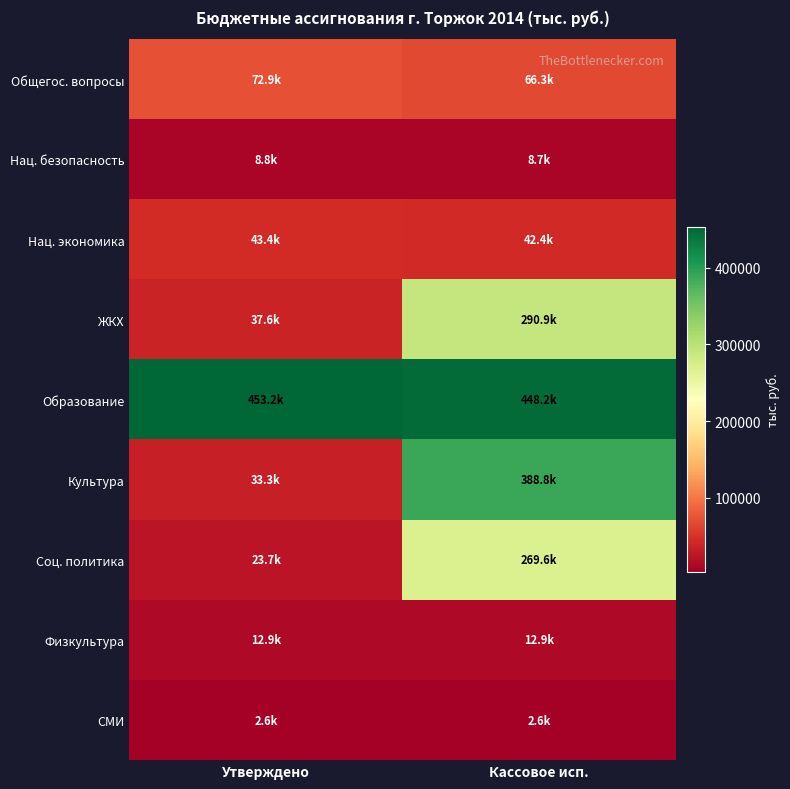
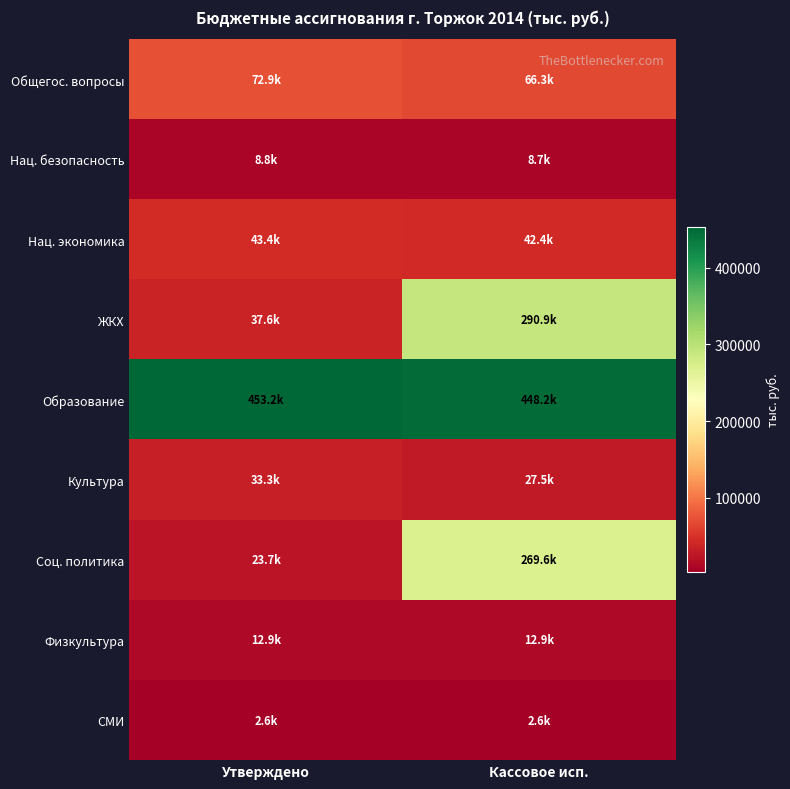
  {
    "Общегос. вопросы": {
      "Утверждено": "72.9k"
    },
    "Нац. безопасность": {
      "Утверждено": "8.8k",
      "Кассовое исп.": "8.7k"
    },
    "Нац. экономика": {
      "Утверждено": "43.4k",
      "Кассовое исп.": "42.4k"
    },
    "ЖКХ": {
      "Утверждено": "37.6k",
      "Кассовое исп.": "290.9k"
    },
    "Образование": {
      "Утверждено": "453.2k",
      "Кассовое исп.": "448.2k"
    },
    "Культура": {
      "Утверждено": "33.3k",
-     "Кассовое исп.": "388.8k"
+     "Кассовое исп.": "27.5k"
    },
    "Соц. политика": {
      "Утверждено": "23.7k",
      "Кассовое исп.": "269.6k"
    },
    "Физкультура": {
      "Утверждено": "12.9k",
      "Кассовое исп.": "12.9k"
    },
    "СМИ": {
      "Утверждено": "2.6k",
      "Кассовое исп.": "2.6k"
    }
  }
